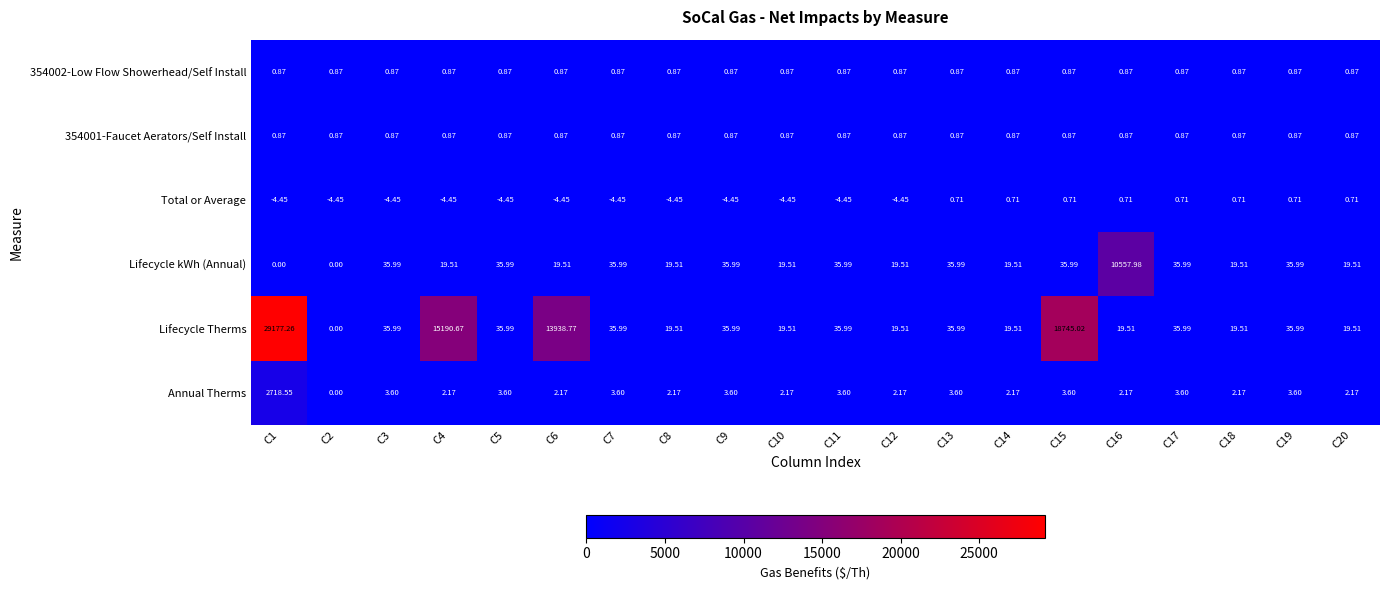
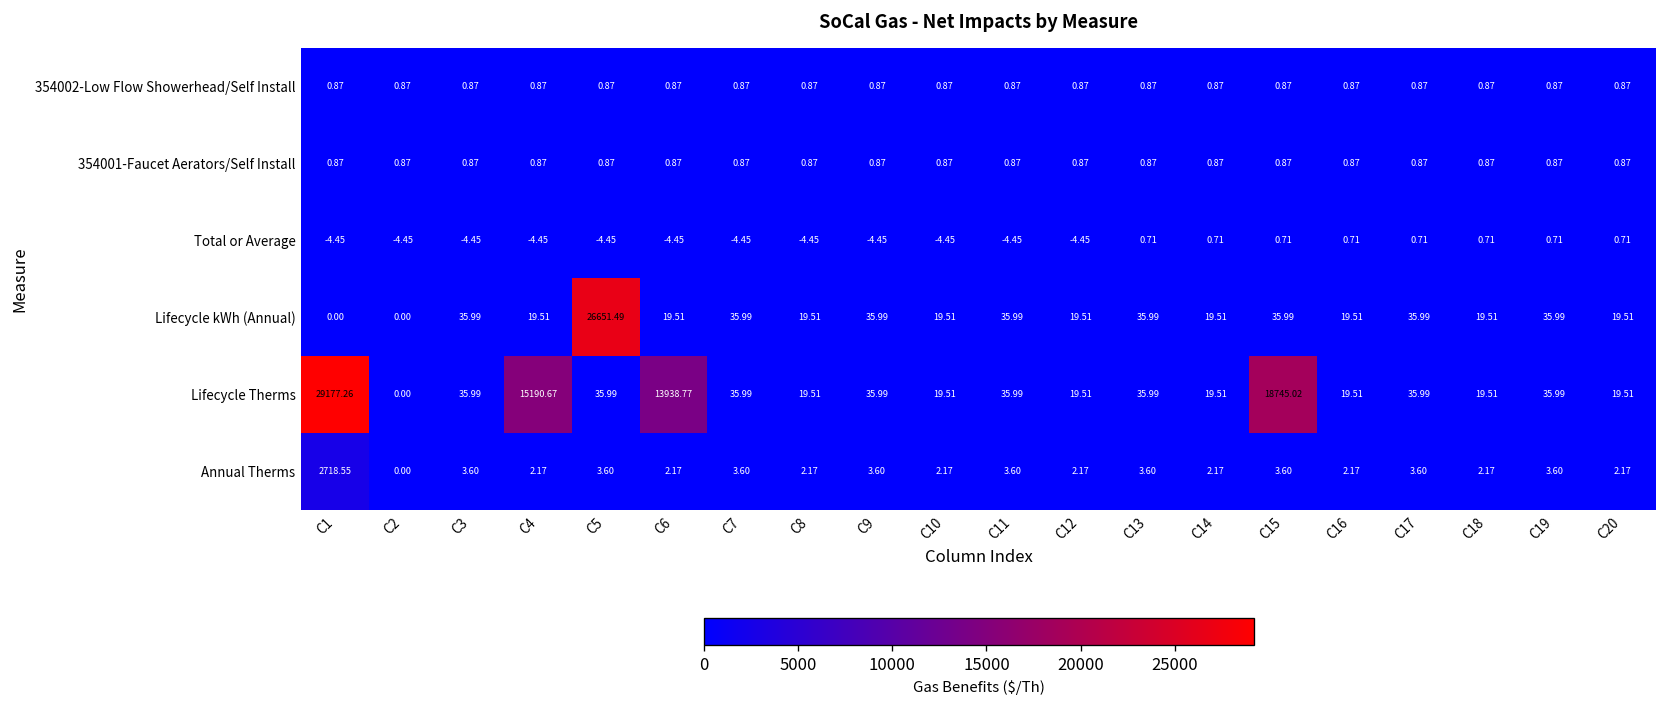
  {
    "354002-Low Flow Showerhead/Self Install": {
      "C1": 0.87,
      "C2": 0.87,
      "C3": 0.87,
      "C4": 0.87,
      "C5": 0.87,
      "C6": 0.87,
      "C7": 0.87,
      "C8": 0.87,
      "C9": 0.87,
      "C10": 0.87,
      "C11": 0.87,
      "C12": 0.87,
      "C13": 0.87,
      "C14": 0.87,
      "C15": 0.87,
      "C16": 0.87,
      "C17": 0.87,
      "C18": 0.87,
      "C19": 0.87,
      "C20": 0.87
    },
    "354001-Faucet Aerators/Self Install": {
      "C1": 0.87,
      "C2": 0.87,
      "C3": 0.87,
      "C4": 0.87,
      "C5": 0.87,
      "C6": 0.87,
      "C7": 0.87,
      "C8": 0.87,
      "C9": 0.87,
      "C10": 0.87,
      "C11": 0.87,
      "C12": 0.87,
      "C13": 0.87,
      "C14": 0.87,
      "C15": 0.87,
      "C16": 0.87,
      "C17": 0.87,
      "C18": 0.87,
      "C19": 0.87,
      "C20": 0.87
    },
    "Total or Average": {
      "C1": -4.45,
      "C2": -4.45,
      "C3": -4.45,
      "C4": -4.45,
      "C5": -4.45,
      "C6": -4.45,
      "C7": -4.45,
      "C8": -4.45,
      "C9": -4.45,
      "C10": -4.45,
      "C11": -4.45,
      "C12": -4.45,
      "C13": 0.71,
      "C14": 0.71,
      "C15": 0.71,
      "C16": 0.71,
      "C17": 0.71,
      "C18": 0.71,
      "C19": 0.71,
      "C20": 0.71
    },
    "Lifecycle kWh (Annual)": {
      "C1": 0.00,
      "C2": 0.00,
      "C3": 35.99,
      "C4": 19.51,
-     "C5": 35.99,
+     "C5": 26651.49,
      "C6": 19.51,
      "C7": 35.99,
      "C8": 19.51,
      "C9": 35.99,
      "C10": 19.51,
      "C11": 35.99,
      "C12": 19.51,
      "C13": 35.99,
      "C14": 19.51,
      "C15": 35.99,
-     "C16": 10557.98,
+     "C16": 19.51,
      "C17": 35.99,
      "C18": 19.51,
      "C19": 35.99,
      "C20": 19.51
    },
    "Lifecycle Therms": {
      "C1": 29177.26,
      "C2": 0.00,
      "C3": 35.99,
      "C4": 15190.67,
      "C5": 35.99,
      "C6": 13938.77,
      "C7": 35.99,
      "C8": 19.51,
      "C9": 35.99,
      "C10": 19.51,
      "C11": 35.99,
      "C12": 19.51,
      "C13": 35.99,
      "C14": 19.51,
      "C15": 18745.02,
      "C16": 19.51,
      "C17": 35.99,
      "C18": 19.51,
      "C19": 35.99,
      "C20": 19.51
    },
    "Annual Therms": {
      "C1": 2718.55,
      "C2": 0.00,
      "C3": 3.60,
      "C4": 2.17,
      "C5": 3.60,
      "C6": 2.17,
      "C7": 3.60,
      "C8": 2.17,
      "C9": 3.60,
      "C10": 2.17,
      "C11": 3.60,
      "C12": 2.17,
      "C13": 3.60,
      "C14": 2.17,
      "C15": 3.60,
      "C16": 2.17,
      "C17": 3.60,
      "C18": 2.17,
      "C19": 3.60,
      "C20": 2.17
    }
  }
